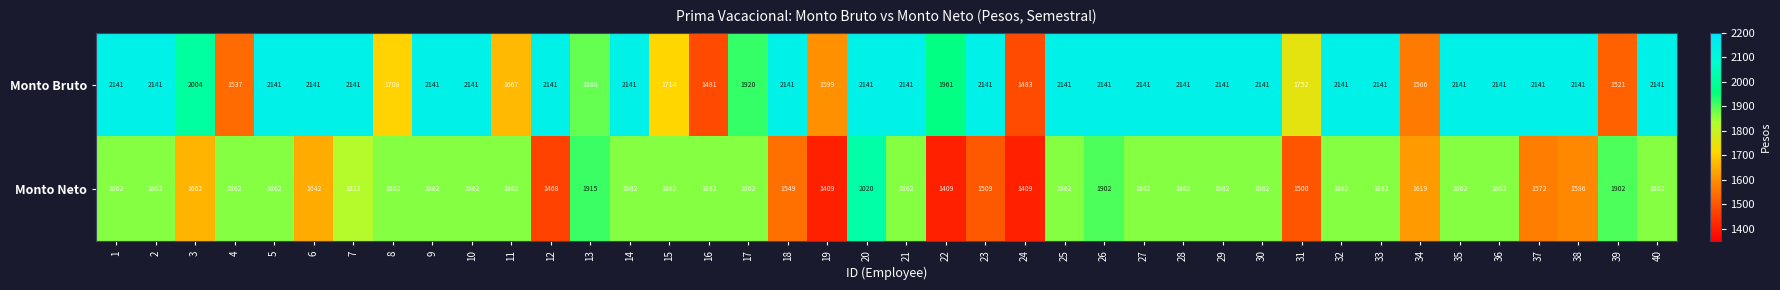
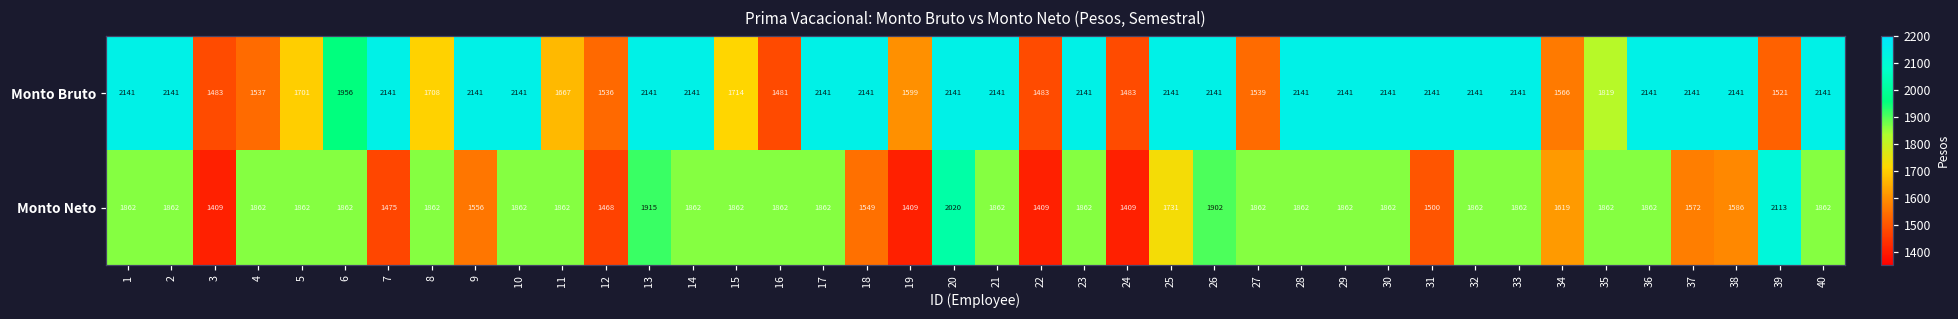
  {
    "Monto Bruto": {
      "1": 2141,
      "2": 2141,
-     "3": 2004,
+     "3": 1483,
      "4": 1537,
-     "5": 2141,
-     "6": 2141,
+     "5": 1701,
+     "6": 1956,
      "7": 2141,
      "8": 1708,
      "9": 2141,
      "10": 2141,
      "11": 1667,
-     "12": 2141,
-     "13": 1888,
+     "12": 1536,
+     "13": 2141,
      "14": 2141,
      "15": 1714,
      "16": 1481,
-     "17": 1920,
+     "17": 2141,
      "18": 2141,
      "19": 1599,
      "20": 2141,
      "21": 2141,
-     "22": 1961,
+     "22": 1483,
      "23": 2141,
      "24": 1483,
      "25": 2141,
      "26": 2141,
-     "27": 2141,
+     "27": 1539,
      "28": 2141,
      "29": 2141,
      "30": 2141,
-     "31": 1752,
+     "31": 2141,
      "32": 2141,
      "33": 2141,
      "34": 1566,
-     "35": 2141,
+     "35": 1819,
      "36": 2141,
      "37": 2141,
      "38": 2141,
      "39": 1521,
      "40": 2141
    },
    "Monto Neto": {
      "1": 1862,
      "2": 1862,
-     "3": 1662,
+     "3": 1409,
      "4": 1862,
      "5": 1862,
-     "6": 1642,
-     "7": 1822,
+     "6": 1862,
+     "7": 1475,
      "8": 1862,
-     "9": 1862,
+     "9": 1556,
      "10": 1862,
      "11": 1862,
      "12": 1468,
      "13": 1915,
      "14": 1862,
      "15": 1862,
      "16": 1862,
      "17": 1862,
      "18": 1549,
      "19": 1409,
      "20": 2020,
      "21": 1862,
      "22": 1409,
-     "23": 1509,
+     "23": 1862,
      "24": 1409,
-     "25": 1862,
+     "25": 1731,
      "26": 1902,
      "27": 1862,
      "28": 1862,
      "29": 1862,
      "30": 1862,
      "31": 1500,
      "32": 1862,
      "33": 1862,
      "34": 1619,
      "35": 1862,
      "36": 1862,
      "37": 1572,
      "38": 1586,
-     "39": 1902,
+     "39": 2113,
      "40": 1862
    }
  }
